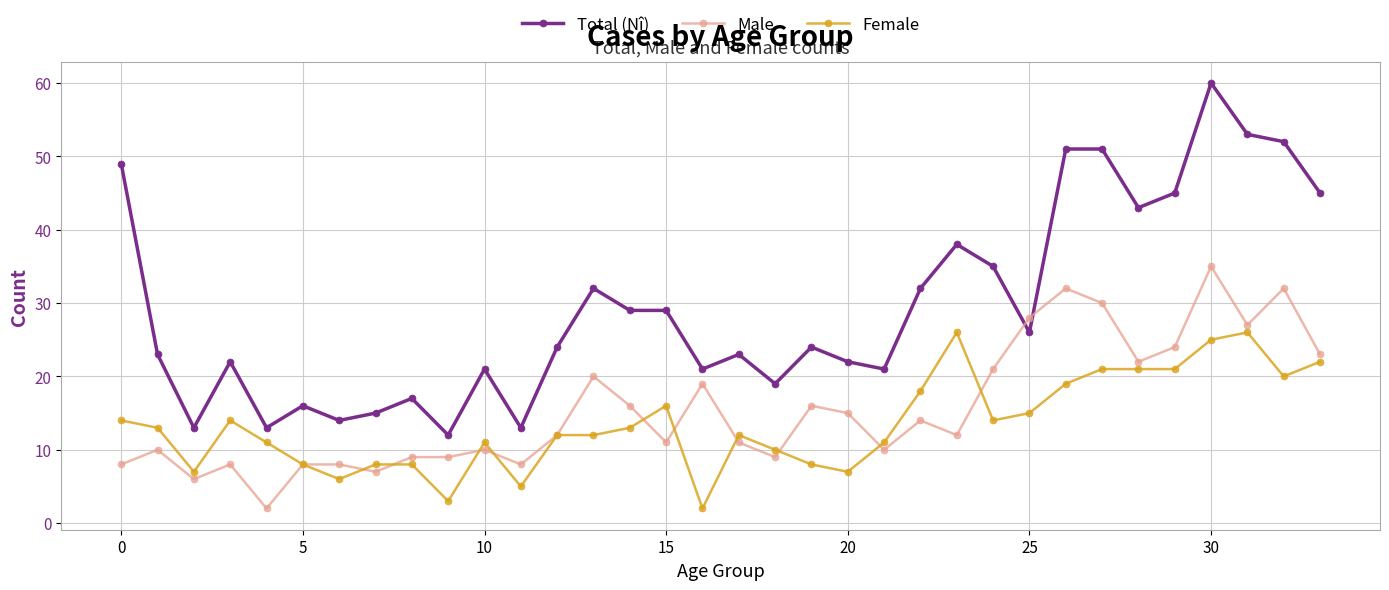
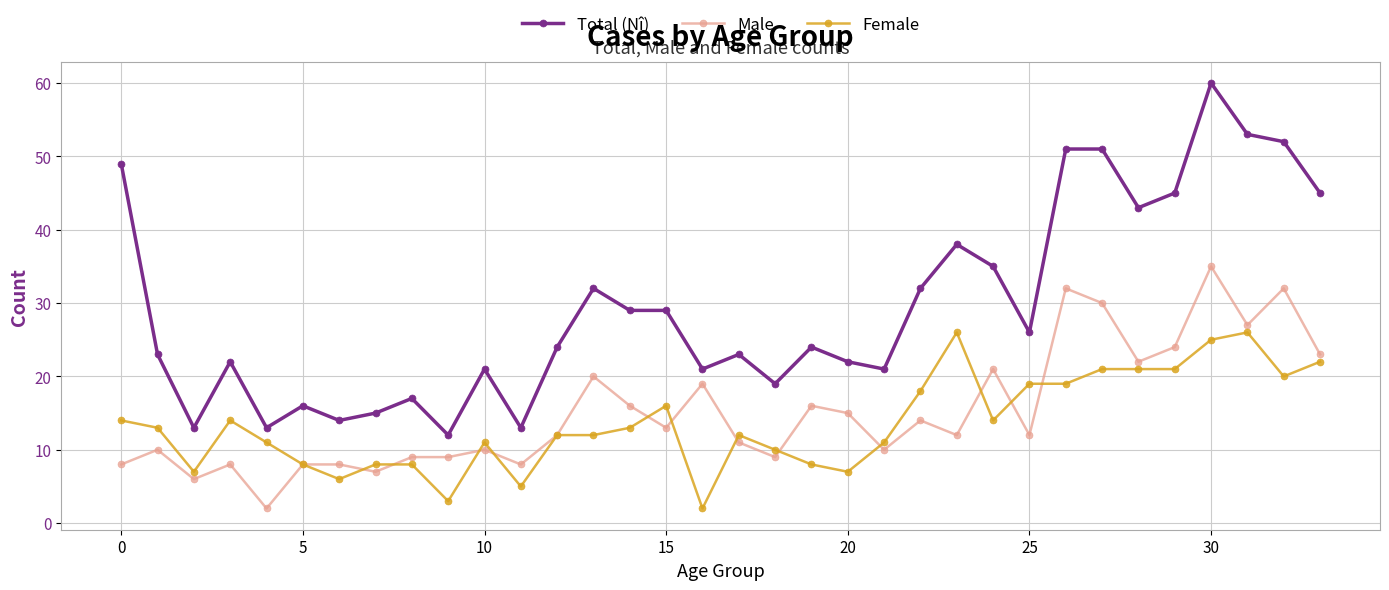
  {
    "Total (Nî)": {
      "0": 49,
      "5": 16,
      "10": 21,
      "15": 29,
      "20": 22,
      "25": 26,
      "30": 60
    },
    "Male": {
      "0": 8,
      "10": 10,
-     "15": 11,
+     "15": 13,
      "20": 15,
-     "25": 28,
+     "25": 12,
      "30": 35
    },
    "Female": {
      "0": 14,
      "10": 11,
      "15": 16,
      "20": 7,
-     "25": 15,
+     "25": 19,
      "30": 25
    }
  }
